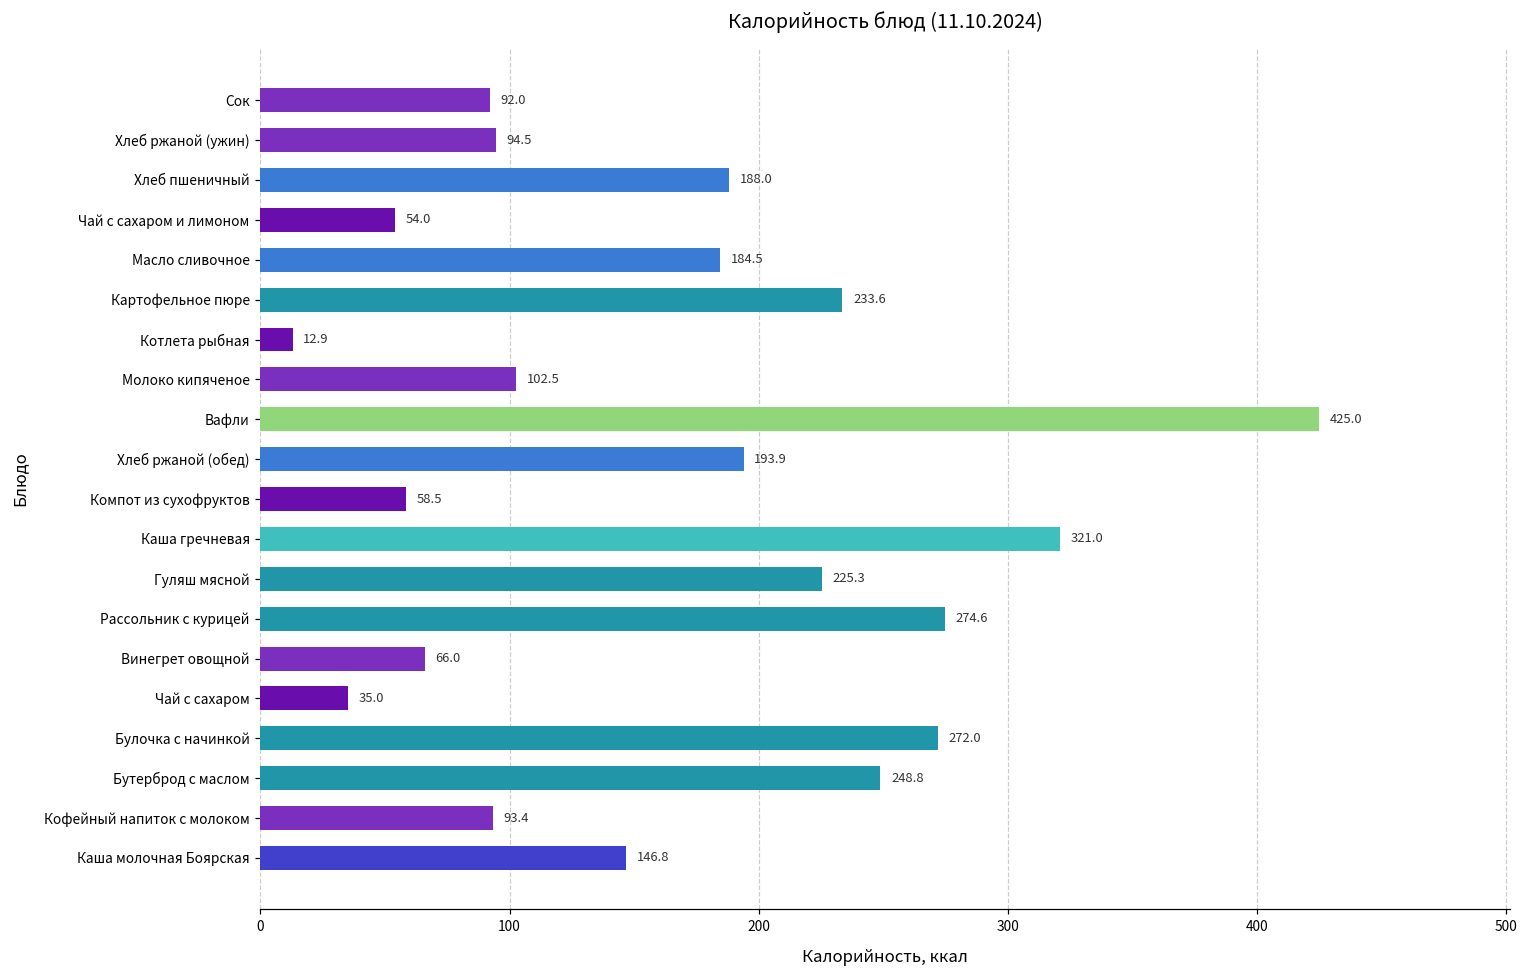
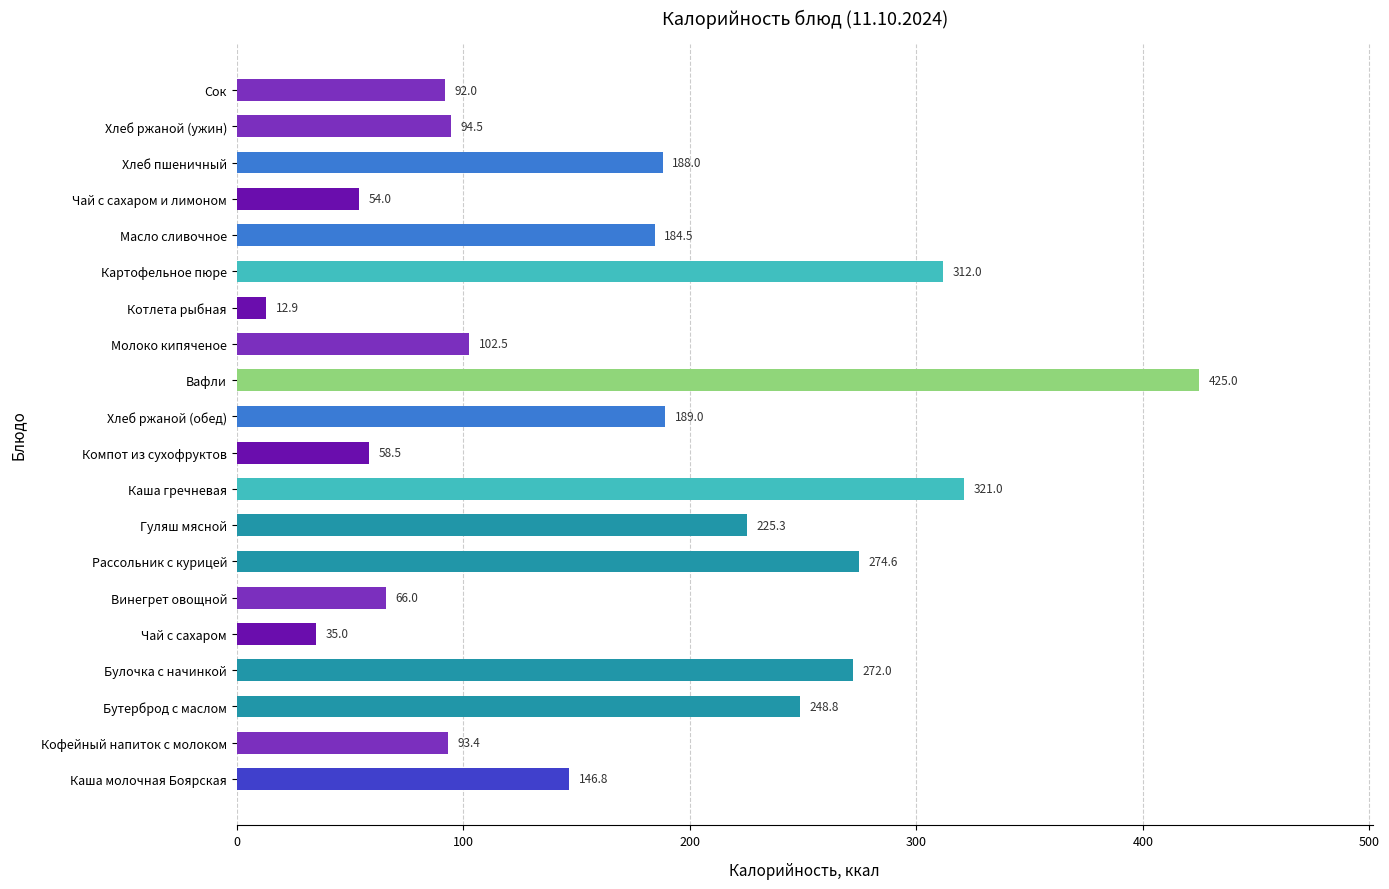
  {
    "Сок": 92.0,
    "Хлеб ржаной (ужин)": 94.5,
    "Хлеб пшеничный": 188.0,
    "Чай с сахаром и лимоном": 54.0,
    "Масло сливочное": 184.5,
-   "Картофельное пюре": 233.6,
+   "Картофельное пюре": 312.0,
    "Котлета рыбная": 12.9,
    "Молоко кипяченое": 102.5,
    "Вафли": 425.0,
-   "Хлеб ржаной (обед)": 193.9,
+   "Хлеб ржаной (обед)": 189.0,
    "Компот из сухофруктов": 58.5,
    "Каша гречневая": 321.0,
    "Гуляш мясной": 225.3,
    "Рассольник с курицей": 274.6,
    "Винегрет овощной": 66.0,
    "Чай с сахаром": 35.0,
    "Булочка с начинкой": 272.0,
    "Бутерброд с маслом": 248.8,
    "Кофейный напиток с молоком": 93.4,
    "Каша молочная Боярская": 146.8
  }
